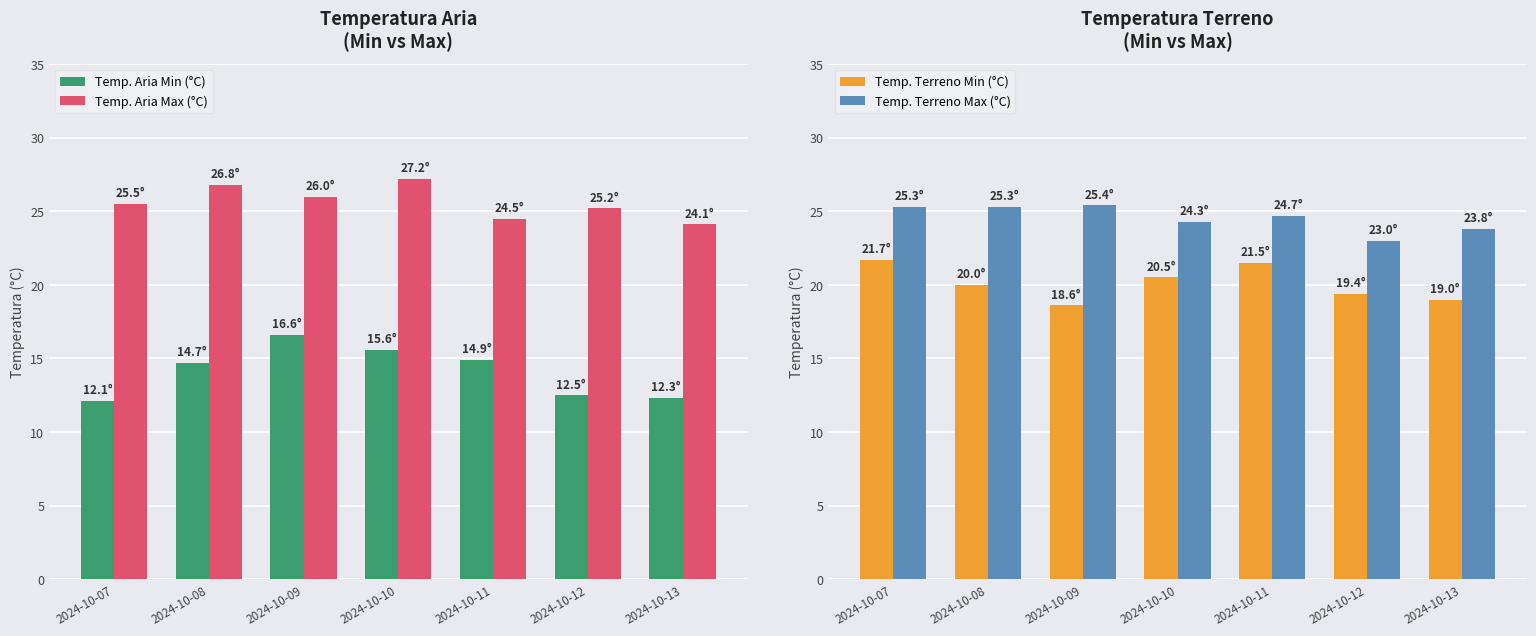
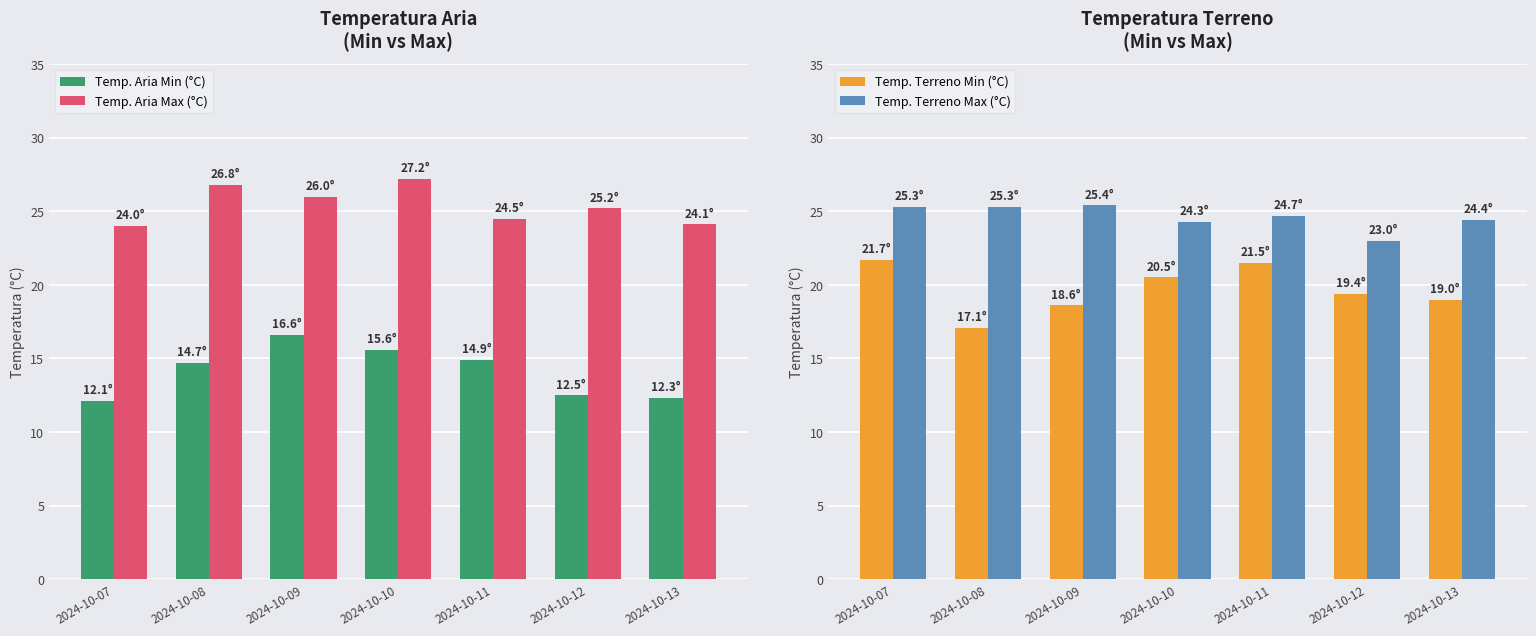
  {
    "Temperatura Aria (Min vs Max)": {
      "Temp. Aria Min (°C)": {
        "2024-10-07": "12.1°",
        "2024-10-08": "14.7°",
        "2024-10-09": "16.6°",
        "2024-10-10": "15.6°",
        "2024-10-11": "14.9°",
        "2024-10-12": "12.5°",
        "2024-10-13": "12.3°"
      },
      "Temp. Aria Max (°C)": {
-       "2024-10-07": "25.5°",
+       "2024-10-07": "24.0°",
        "2024-10-08": "26.8°",
        "2024-10-09": "26.0°",
        "2024-10-10": "27.2°",
        "2024-10-11": "24.5°",
        "2024-10-12": "25.2°",
        "2024-10-13": "24.1°"
      }
    },
    "Temperatura Terreno (Min vs Max)": {
      "Temp. Terreno Min (°C)": {
        "2024-10-07": "21.7°",
-       "2024-10-08": "20.0°",
+       "2024-10-08": "17.1°",
        "2024-10-09": "18.6°",
        "2024-10-10": "20.5°",
        "2024-10-11": "21.5°",
        "2024-10-12": "19.4°",
        "2024-10-13": "19.0°"
      },
      "Temp. Terreno Max (°C)": {
        "2024-10-07": "25.3°",
        "2024-10-08": "25.3°",
        "2024-10-09": "25.4°",
        "2024-10-10": "24.3°",
        "2024-10-11": "24.7°",
        "2024-10-12": "23.0°",
-       "2024-10-13": "23.8°"
+       "2024-10-13": "24.4°"
      }
    }
  }
